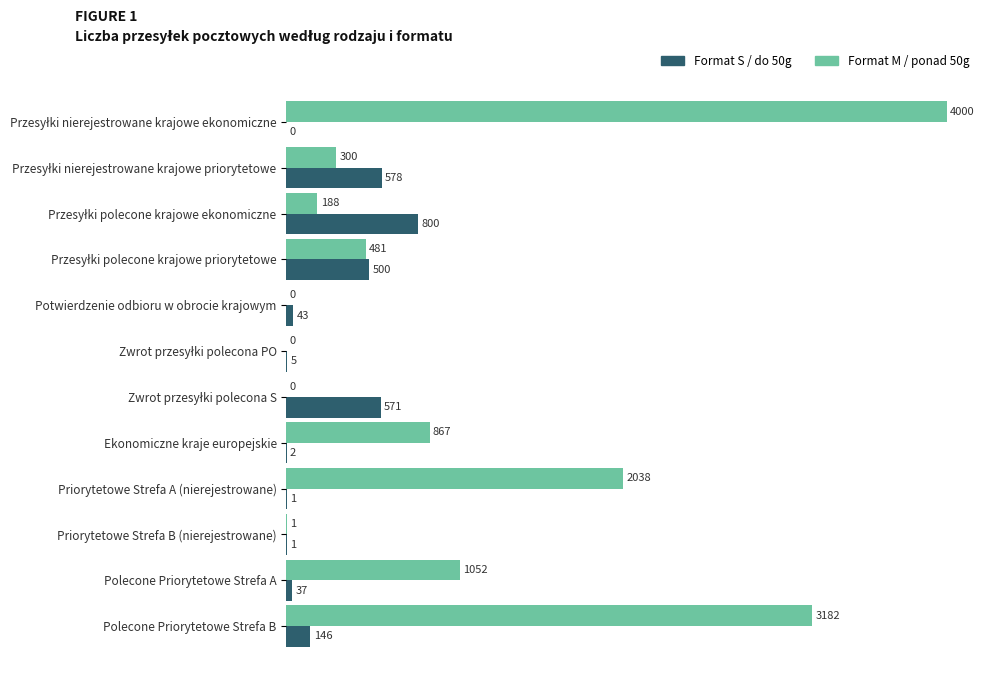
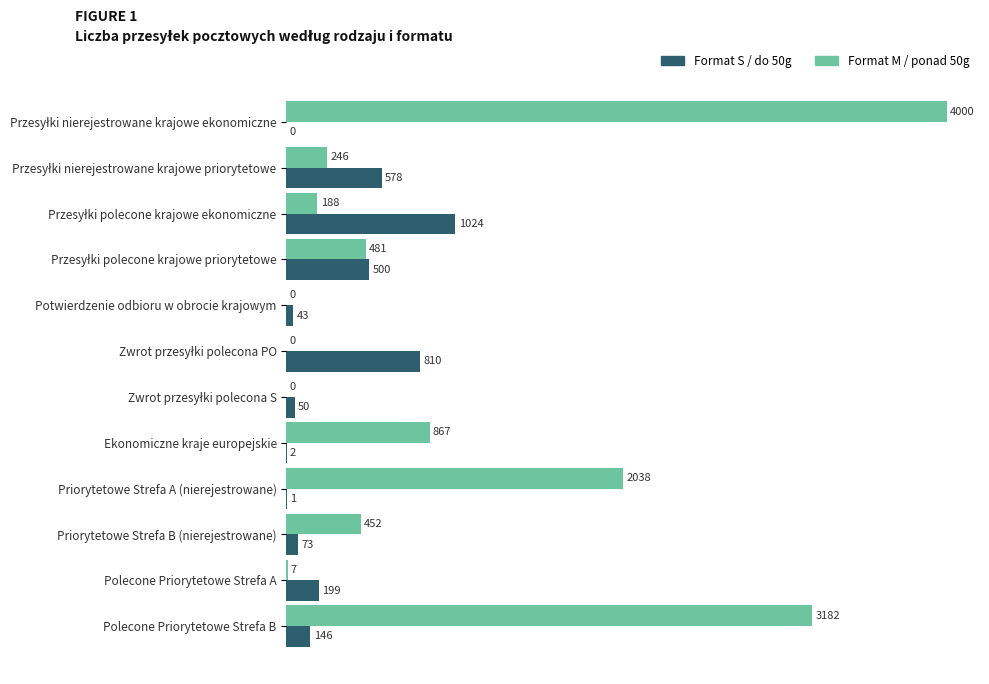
  {
    "Format S / do 50g": {
      "Przesyłki nierejestrowane krajowe ekonomiczne": 0,
      "Przesyłki nierejestrowane krajowe priorytetowe": 578,
-     "Przesyłki polecone krajowe ekonomiczne": 800,
+     "Przesyłki polecone krajowe ekonomiczne": 1024,
      "Przesyłki polecone krajowe priorytetowe": 500,
      "Potwierdzenie odbioru w obrocie krajowym": 43,
-     "Zwrot przesyłki polecona PO": 5,
-     "Zwrot przesyłki polecona S": 571,
+     "Zwrot przesyłki polecona PO": 810,
+     "Zwrot przesyłki polecona S": 50,
      "Ekonomiczne kraje europejskie": 2,
      "Priorytetowe Strefa A (nierejestrowane)": 1,
-     "Priorytetowe Strefa B (nierejestrowane)": 1,
-     "Polecone Priorytetowe Strefa A": 37,
+     "Priorytetowe Strefa B (nierejestrowane)": 73,
+     "Polecone Priorytetowe Strefa A": 199,
      "Polecone Priorytetowe Strefa B": 146
    },
    "Format M / ponad 50g": {
      "Przesyłki nierejestrowane krajowe ekonomiczne": 4000,
-     "Przesyłki nierejestrowane krajowe priorytetowe": 300,
+     "Przesyłki nierejestrowane krajowe priorytetowe": 246,
      "Przesyłki polecone krajowe ekonomiczne": 188,
      "Przesyłki polecone krajowe priorytetowe": 481,
      "Potwierdzenie odbioru w obrocie krajowym": 0,
      "Zwrot przesyłki polecona PO": 0,
      "Zwrot przesyłki polecona S": 0,
      "Ekonomiczne kraje europejskie": 867,
      "Priorytetowe Strefa A (nierejestrowane)": 2038,
-     "Priorytetowe Strefa B (nierejestrowane)": 1,
-     "Polecone Priorytetowe Strefa A": 1052,
+     "Priorytetowe Strefa B (nierejestrowane)": 452,
+     "Polecone Priorytetowe Strefa A": 7,
      "Polecone Priorytetowe Strefa B": 3182
    }
  }
